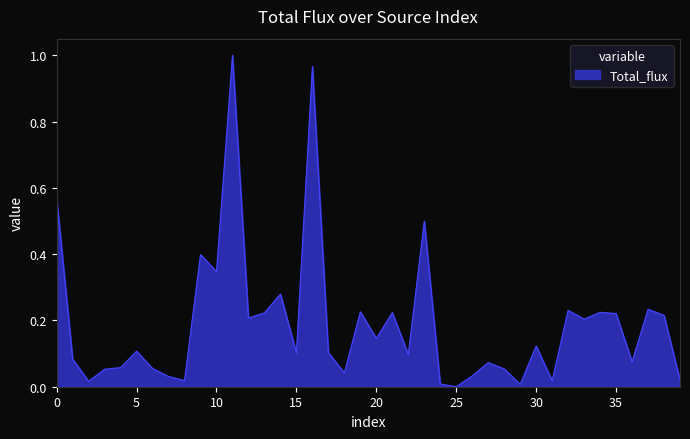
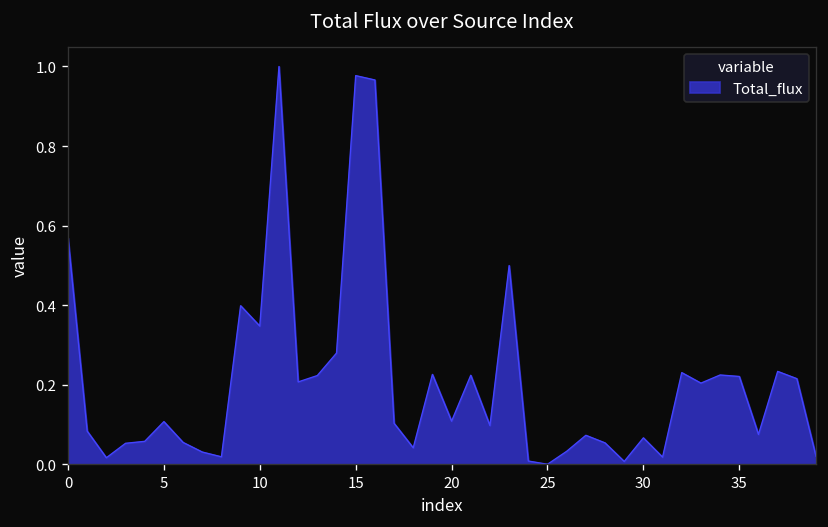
  {
    "0": 0.57,
    "5": 0.11,
    "10": 0.35,
-   "15": 0.10,
-   "20": 0.15,
+   "15": 0.98,
+   "20": 0.11,
    "25": 0.00,
-   "30": 0.12,
+   "30": 0.07,
    "35": 0.22
  }
